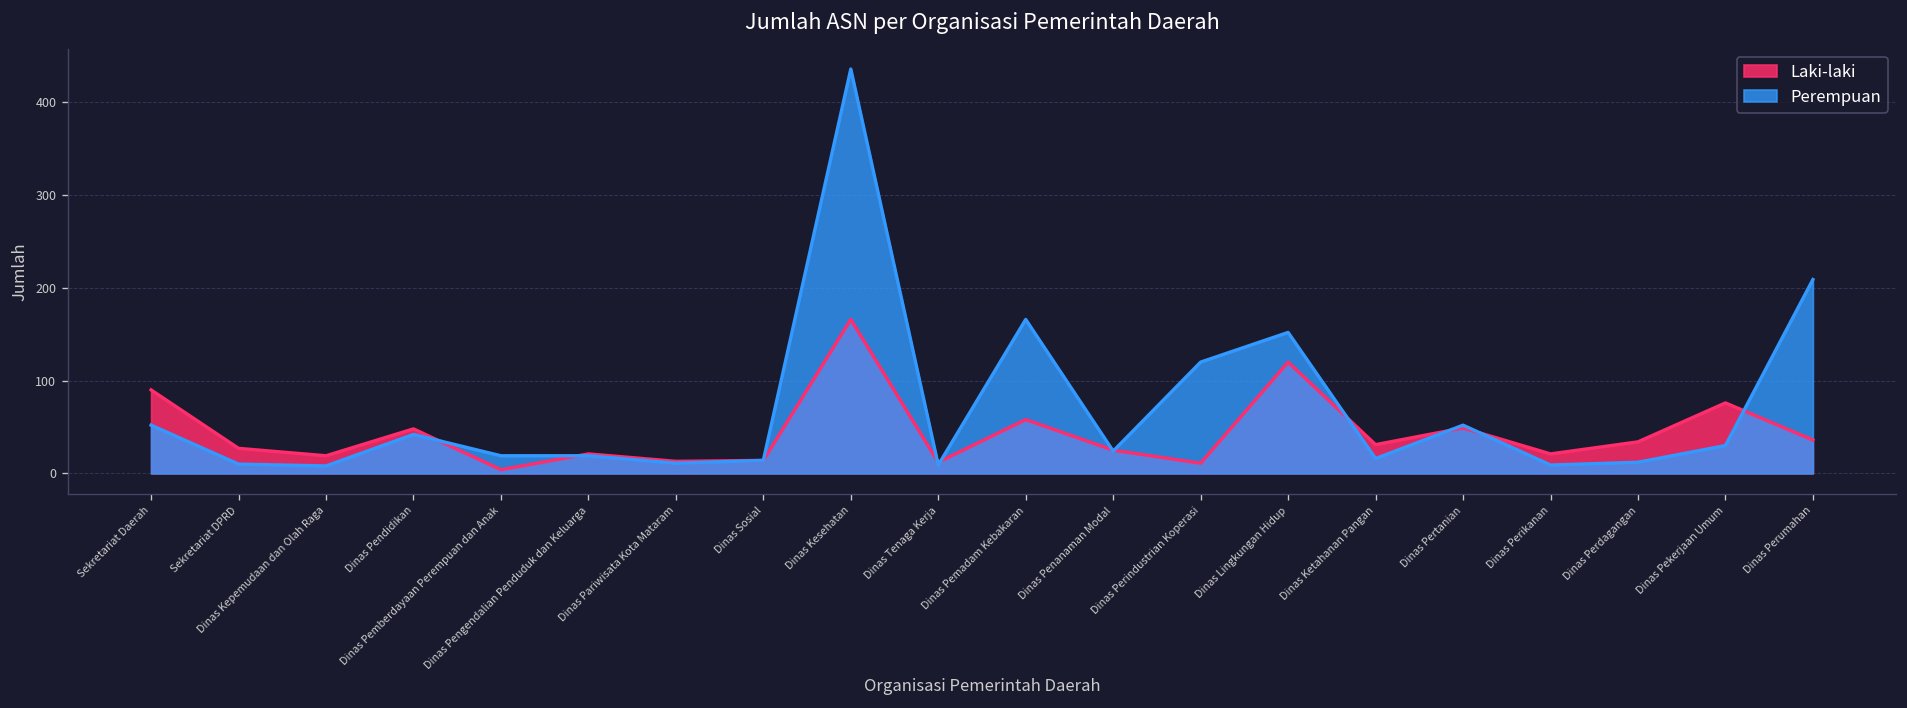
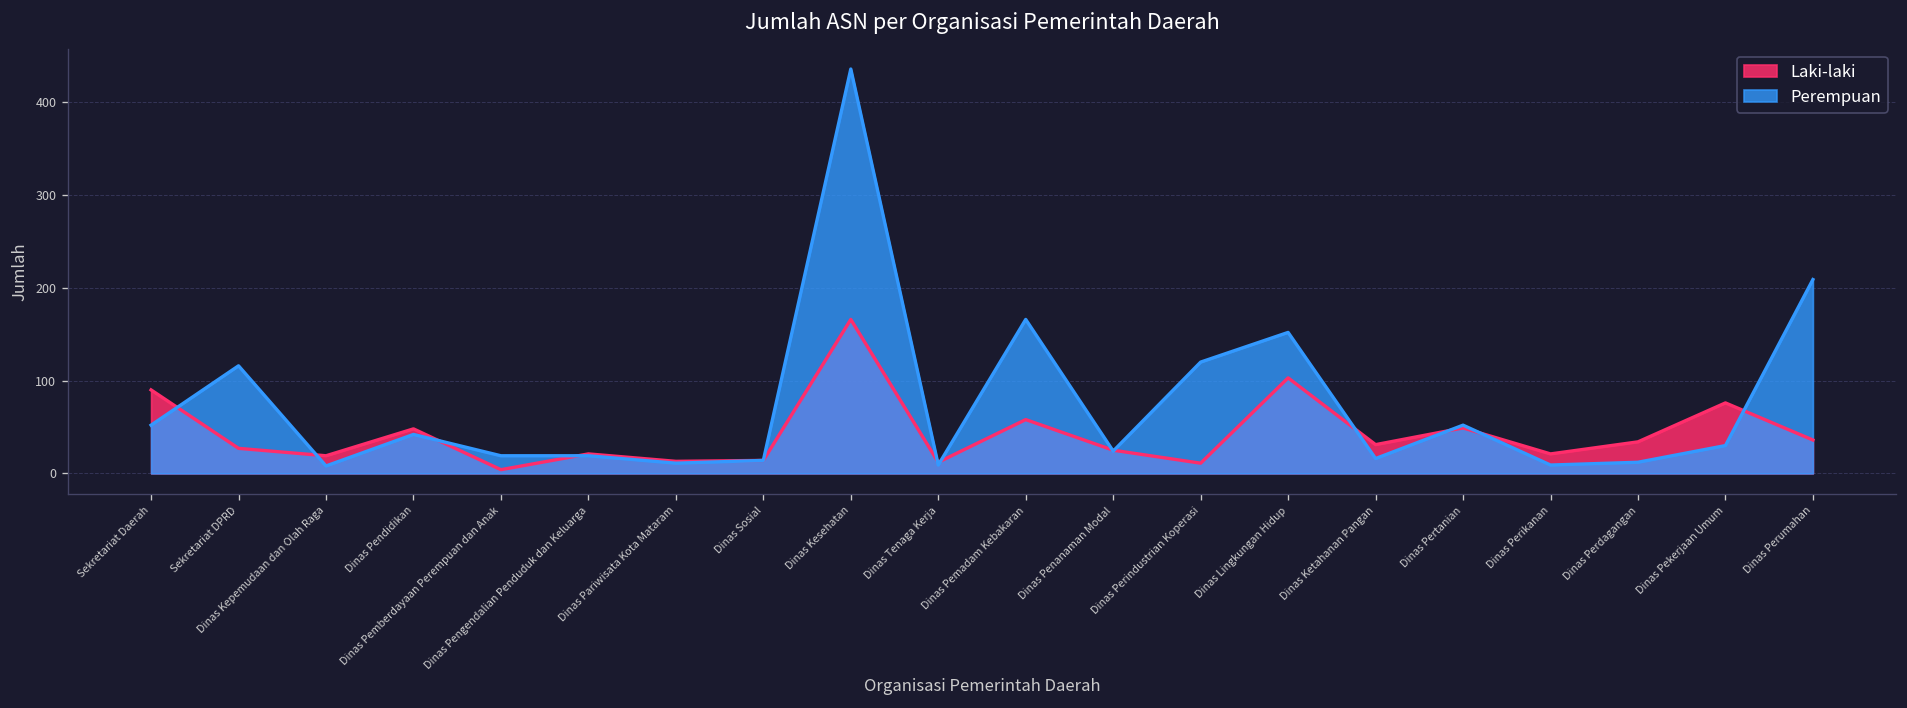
  {
    "Laki-laki": {
      "Sekretariat Daerah": 90,
      "Sekretariat DPRD": 30,
      "Dinas Kepemudaan dan Olah Raga": 20,
      "Dinas Pendidikan": 50,
      "Dinas Pemberdayaan Perempuan dan Anak": 0,
      "Dinas Kesehatan": 170,
      "Dinas Pemadam Kebakaran": 60,
      "Dinas Perindustrian Koperasi": 10,
-     "Dinas Lingkungan Hidup": 120,
+     "Dinas Lingkungan Hidup": 100,
      "Dinas Ketahanan Pangan": 30,
      "Dinas Perikanan": 20,
      "Dinas Perdagangan": 30,
      "Dinas Pekerjaan Umum": 80,
      "Dinas Perumahan": 40
    },
    "Perempuan": {
      "Sekretariat Daerah": 50,
-     "Sekretariat DPRD": 10,
+     "Sekretariat DPRD": 120,
      "Dinas Kepemudaan dan Olah Raga": 10,
      "Dinas Pendidikan": 40,
      "Dinas Pemberdayaan Perempuan dan Anak": 20,
      "Dinas Kesehatan": 440,
      "Dinas Pemadam Kebakaran": 170,
      "Dinas Perindustrian Koperasi": 120,
      "Dinas Lingkungan Hidup": 150,
      "Dinas Ketahanan Pangan": 20,
      "Dinas Perikanan": 10,
      "Dinas Perdagangan": 10,
      "Dinas Pekerjaan Umum": 30,
      "Dinas Perumahan": 210
    }
  }
